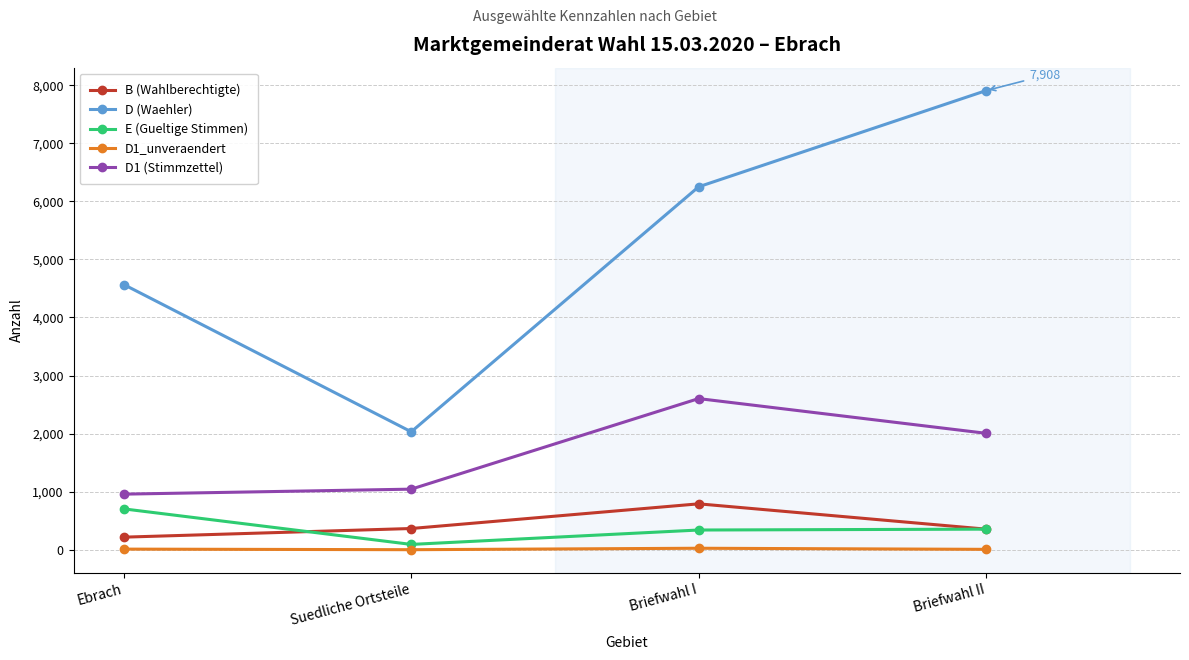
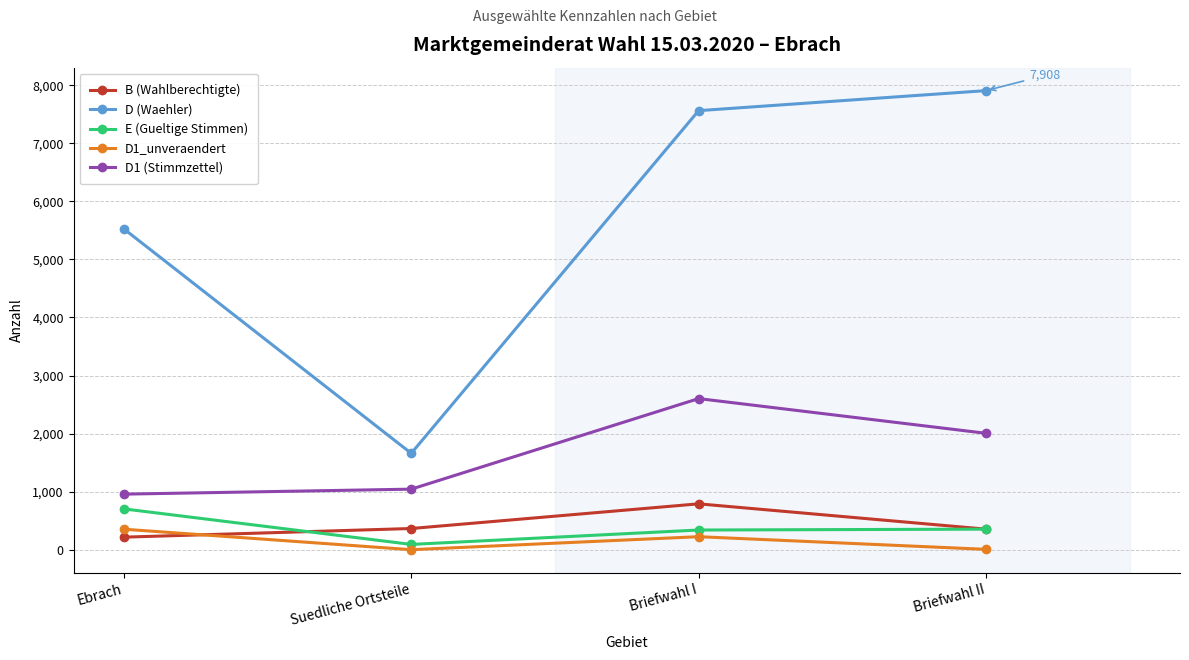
  {
    "B (Wahlberechtigte)": {
      "Ebrach": "200",
      "Suedliche Ortsteile": "400",
      "Briefwahl I": "800"
    },
    "D (Waehler)": {
-     "Ebrach": "4,600",
-     "Suedliche Ortsteile": "2,000",
-     "Briefwahl I": "6,300"
+     "Ebrach": "5,500",
+     "Suedliche Ortsteile": "1,700",
+     "Briefwahl I": "7,600"
    },
    "E (Gueltige Stimmen)": {
      "Ebrach": "700",
      "Suedliche Ortsteile": "100",
      "Briefwahl I": "300"
    },
    "D1_unveraendert": {
-     "Ebrach": "0",
+     "Ebrach": "400",
      "Suedliche Ortsteile": "0",
-     "Briefwahl I": "0",
+     "Briefwahl I": "200",
      "Briefwahl II": "0"
    },
    "D1 (Stimmzettel)": {
      "Ebrach": "1,000",
      "Suedliche Ortsteile": "1,000",
      "Briefwahl I": "2,600",
      "Briefwahl II": "2,000"
    }
  }
